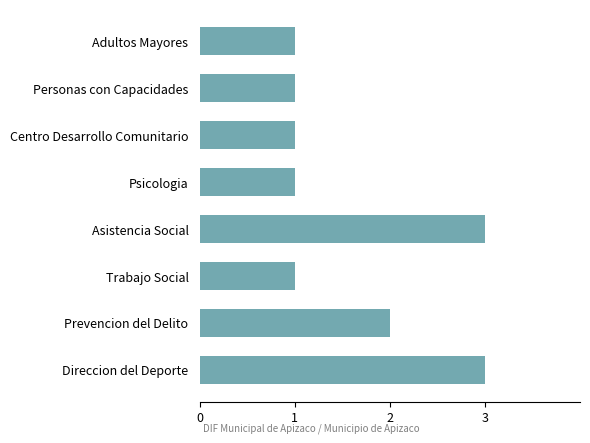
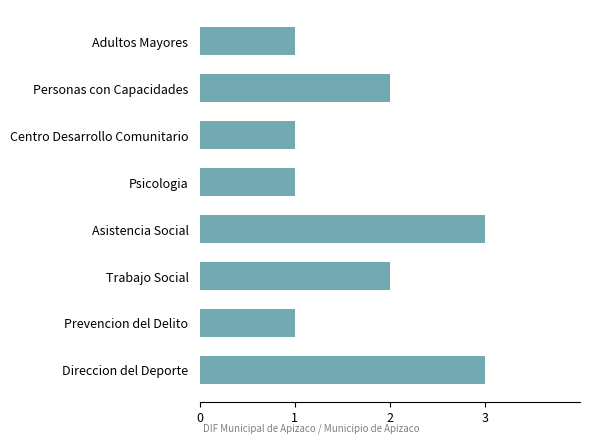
  {
    "Adultos Mayores": 1,
-   "Personas con Capacidades": 1,
+   "Personas con Capacidades": 2,
    "Centro Desarrollo Comunitario": 1,
    "Psicologia": 1,
    "Asistencia Social": 3,
-   "Trabajo Social": 1,
-   "Prevencion del Delito": 2,
+   "Trabajo Social": 2,
+   "Prevencion del Delito": 1,
    "Direccion del Deporte": 3
  }
